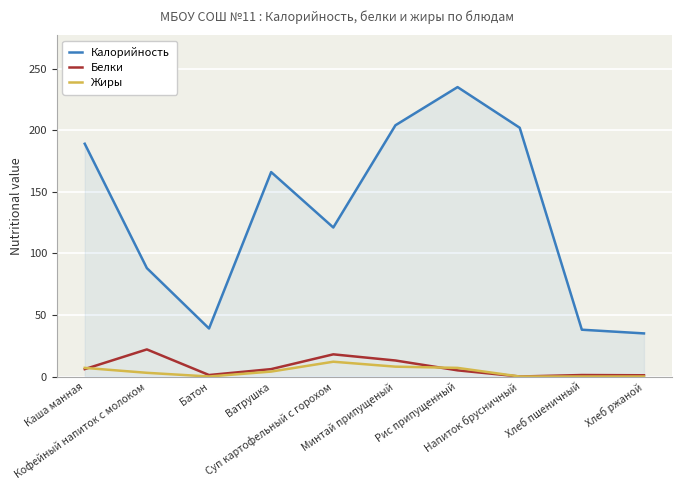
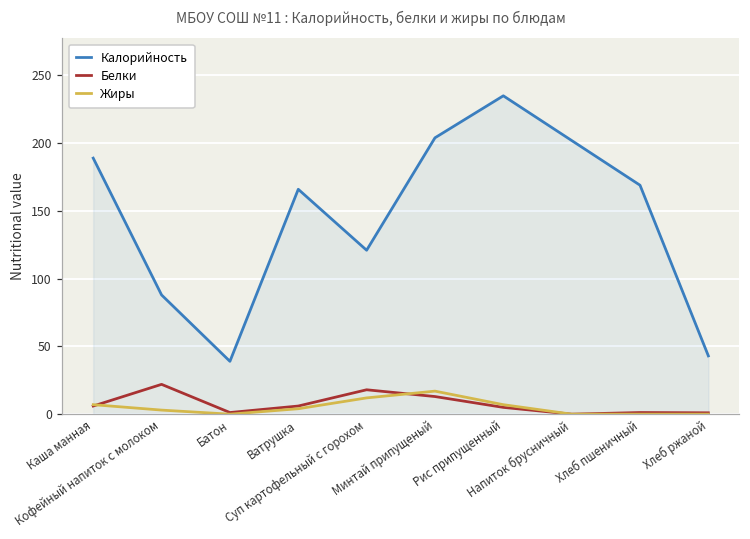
  {
    "Калорийность": {
      "Каша манная": 189,
      "Кофейный напиток с молоком": 88,
      "Батон": 39,
      "Ватрушка": 166,
      "Суп картофельный с горохом": 121,
      "Минтай припущеный": 204,
      "Рис припущенный": 235,
      "Напиток брусничный": 202,
-     "Хлеб пшеничный": 38,
-     "Хлеб ржаной": 35
+     "Хлеб пшеничный": 169,
+     "Хлеб ржаной": 43
    },
    "Белки": {
      "Кофейный напиток с молоком": 22,
      "Суп картофельный с горохом": 18,
      "Минтай припущеный": 13
    },
    "Жиры": {
      "Кофейный напиток с молоком": 3,
      "Суп картофельный с горохом": 12,
-     "Минтай припущеный": 8
+     "Минтай припущеный": 17
    }
  }
